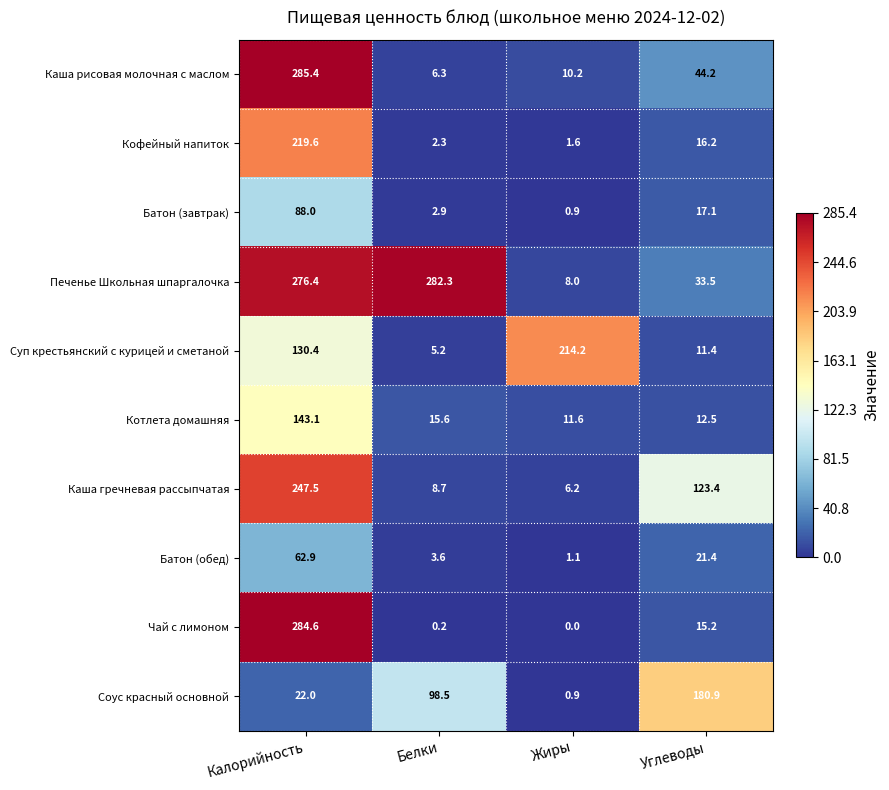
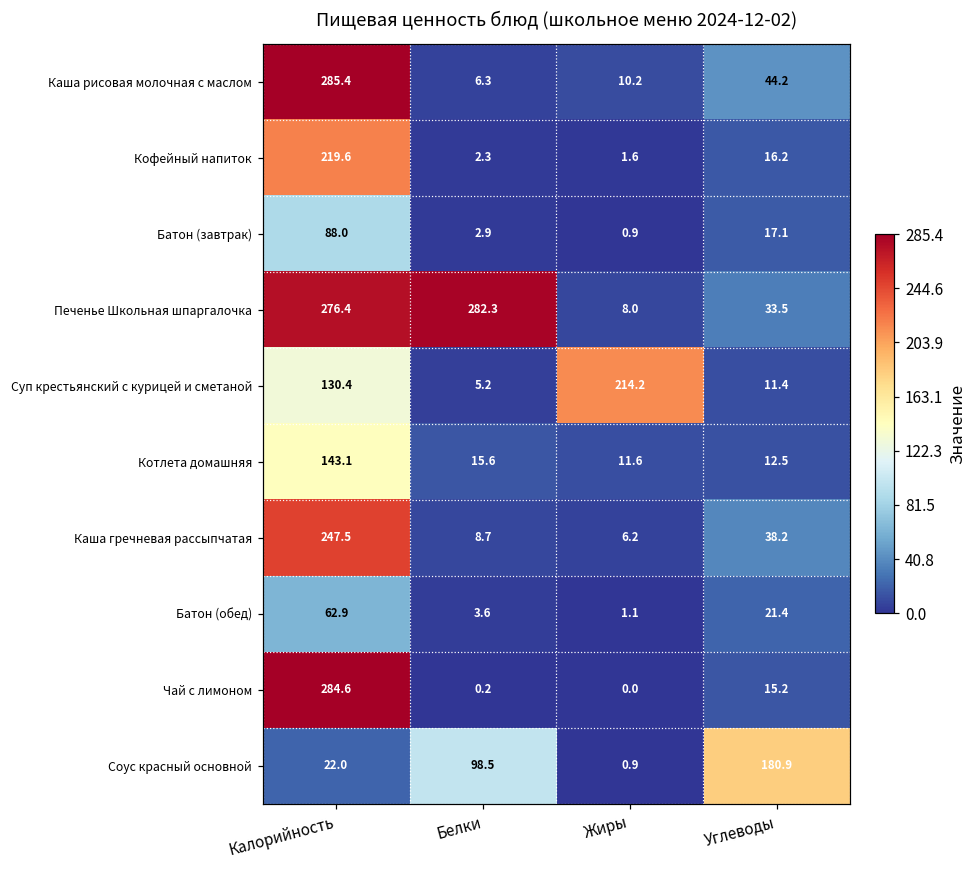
  {
    "Каша рисовая молочная с маслом": {
      "Калорийность": 285.4,
      "Белки": 6.3,
      "Жиры": 10.2,
      "Углеводы": 44.2
    },
    "Кофейный напиток": {
      "Калорийность": 219.6,
      "Белки": 2.3,
      "Жиры": 1.6,
      "Углеводы": 16.2
    },
    "Батон (завтрак)": {
      "Калорийность": 88.0,
      "Белки": 2.9,
      "Жиры": 0.9,
      "Углеводы": 17.1
    },
    "Печенье Школьная шпаргалочка": {
      "Калорийность": 276.4,
      "Белки": 282.3,
      "Жиры": 8.0,
      "Углеводы": 33.5
    },
    "Суп крестьянский с курицей и сметаной": {
      "Калорийность": 130.4,
      "Белки": 5.2,
      "Жиры": 214.2,
      "Углеводы": 11.4
    },
    "Котлета домашняя": {
      "Калорийность": 143.1,
      "Белки": 15.6,
      "Жиры": 11.6,
      "Углеводы": 12.5
    },
    "Каша гречневая рассыпчатая": {
      "Калорийность": 247.5,
      "Белки": 8.7,
      "Жиры": 6.2,
-     "Углеводы": 123.4
+     "Углеводы": 38.2
    },
    "Батон (обед)": {
      "Калорийность": 62.9,
      "Белки": 3.6,
      "Жиры": 1.1,
      "Углеводы": 21.4
    },
    "Чай с лимоном": {
      "Калорийность": 284.6,
      "Белки": 0.2,
      "Жиры": 0.0,
      "Углеводы": 15.2
    },
    "Соус красный основной": {
      "Калорийность": 22.0,
      "Белки": 98.5,
      "Жиры": 0.9,
      "Углеводы": 180.9
    }
  }
